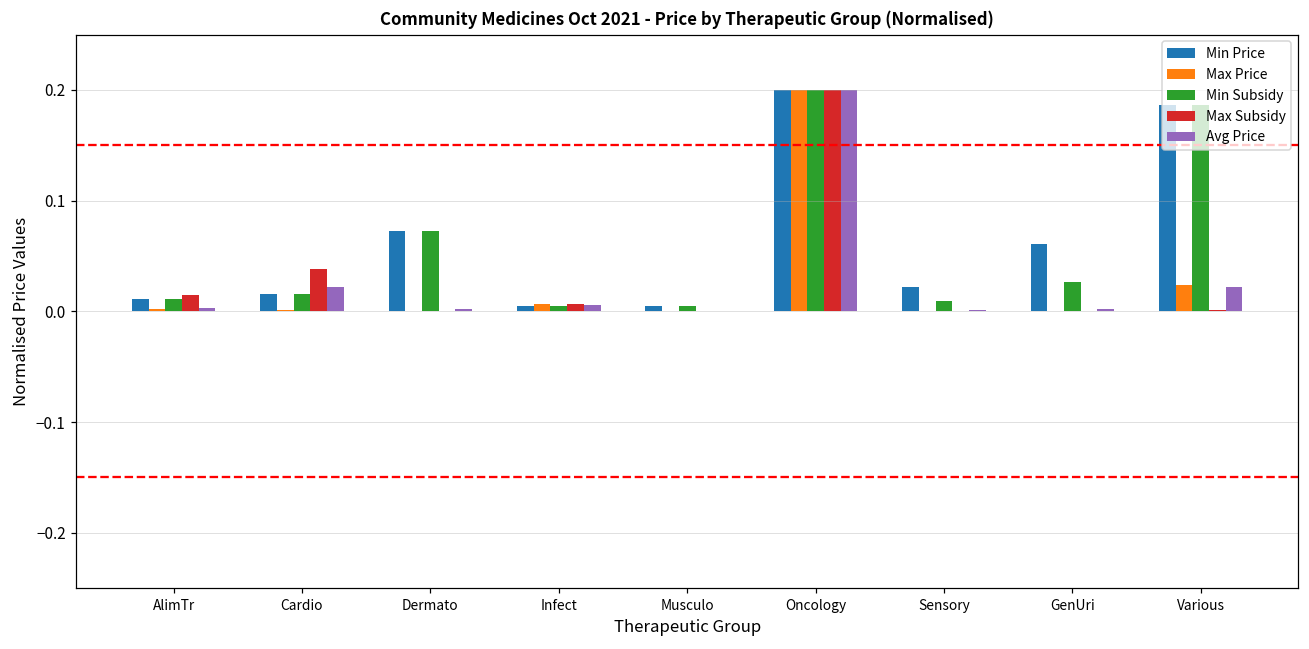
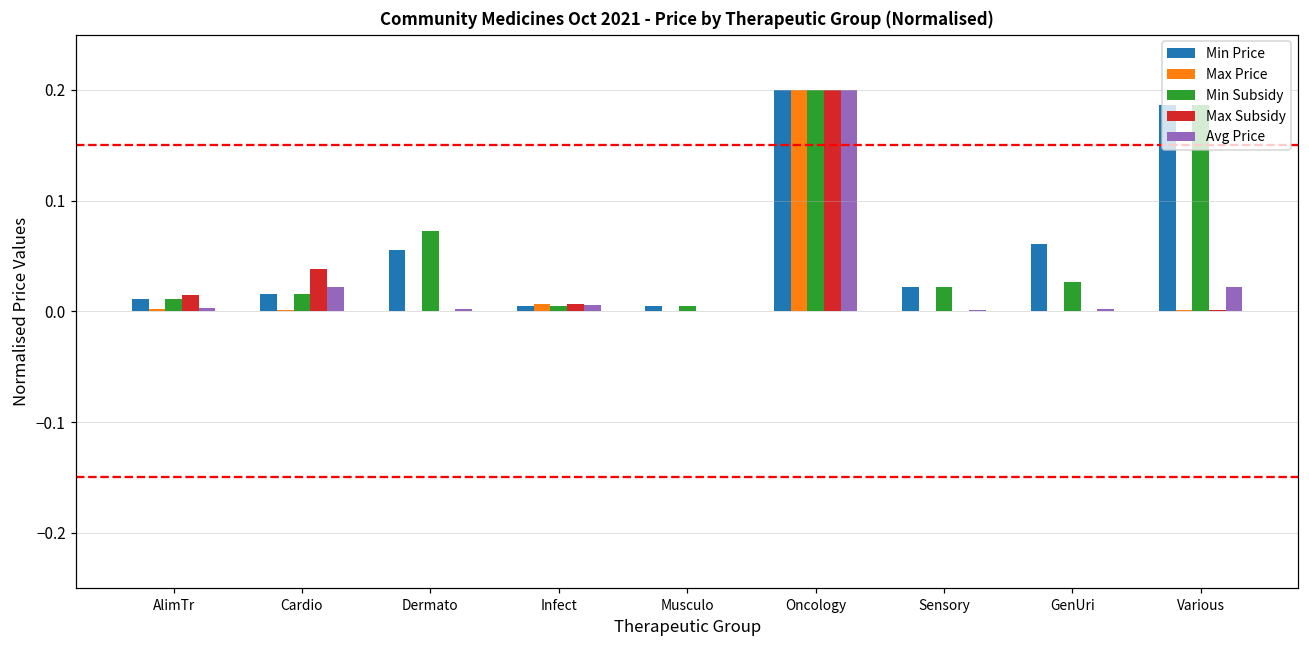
  {
    "Min Price": {
      "AlimTr": 0.011,
      "Cardio": 0.016,
-     "Dermato": 0.073,
+     "Dermato": 0.055,
      "Infect": 0.005,
      "Musculo": 0.005,
      "Oncology": 0.200,
      "Sensory": 0.022,
      "GenUri": 0.061
    },
    "Max Price": {
      "Infect": 0.006,
      "Oncology": 0.200,
-     "Various": 0.024
+     "Various": 0.001
    },
    "Min Subsidy": {
      "AlimTr": 0.011,
      "Cardio": 0.016,
      "Dermato": 0.073,
      "Infect": 0.005,
      "Musculo": 0.005,
      "Oncology": 0.200,
-     "Sensory": 0.009,
+     "Sensory": 0.022,
      "GenUri": 0.027
    },
    "Max Subsidy": {
      "AlimTr": 0.015,
      "Cardio": 0.038,
      "Infect": 0.006,
      "Oncology": 0.200
    },
    "Avg Price": {
      "AlimTr": 0.003,
      "Cardio": 0.022,
      "Infect": 0.005,
      "Oncology": 0.200,
      "Various": 0.022
    }
  }
